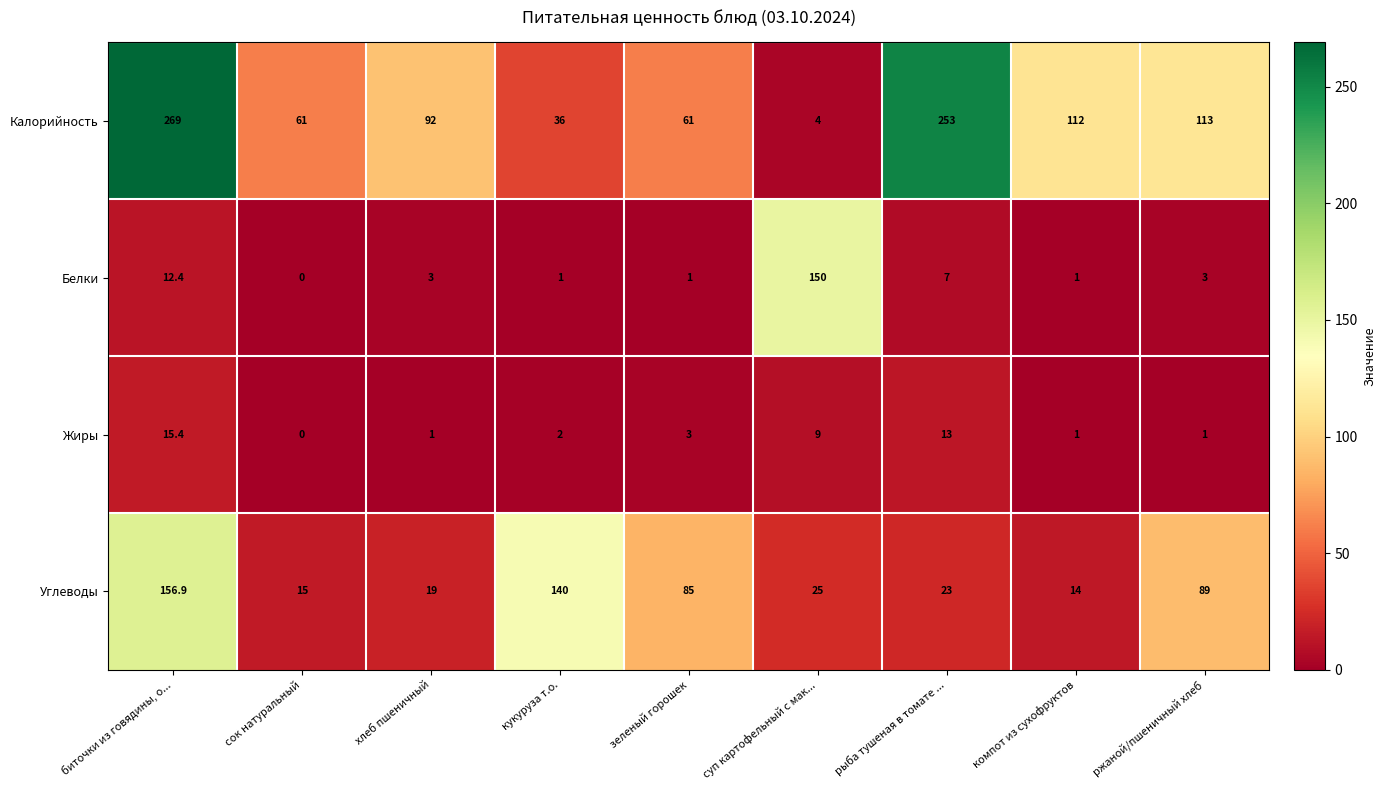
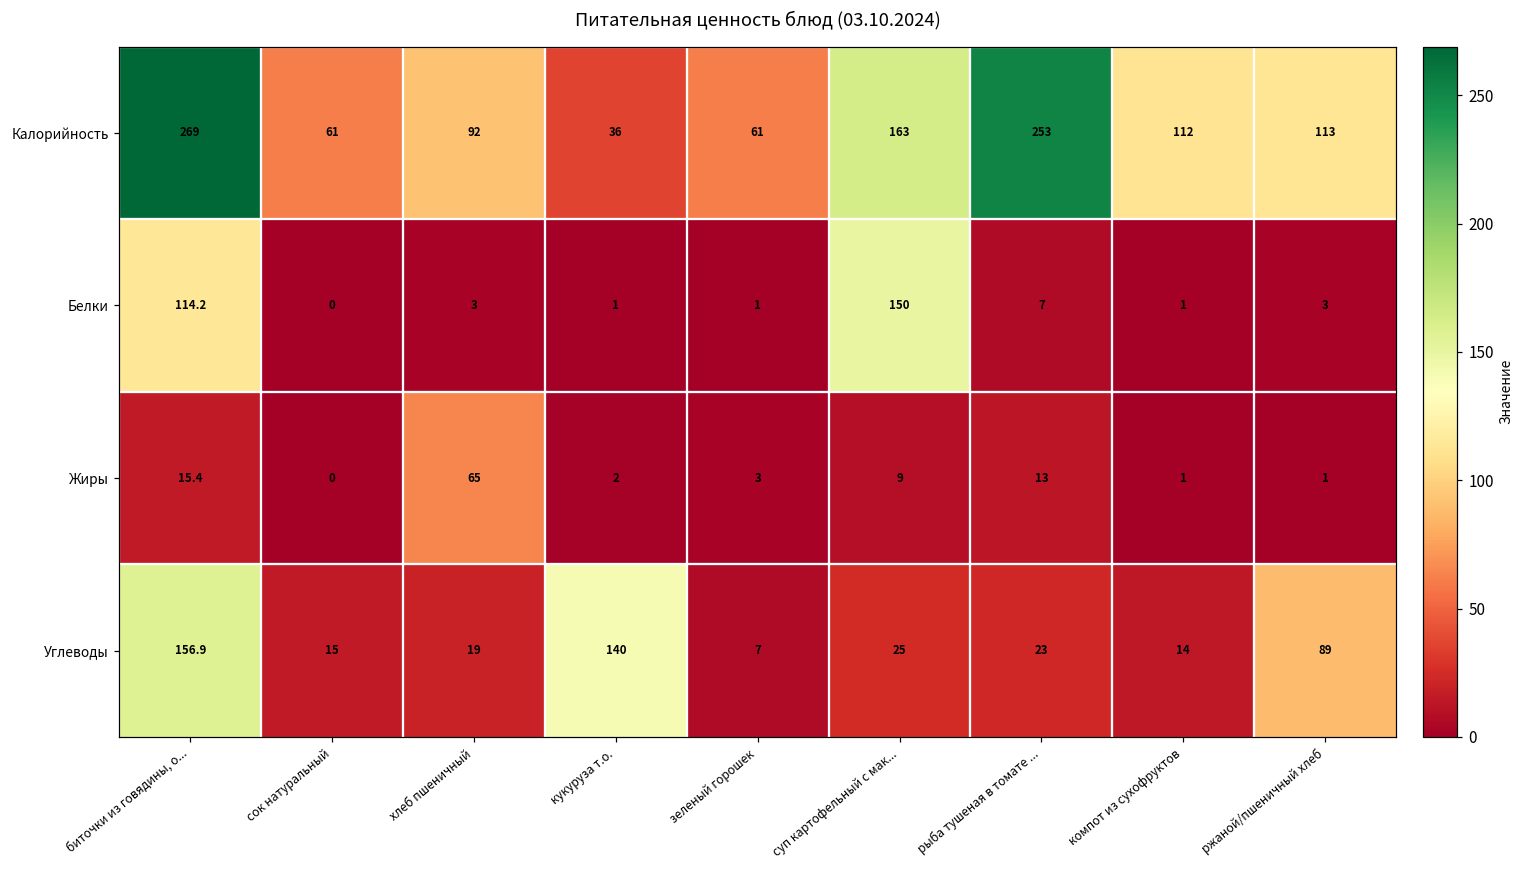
  {
    "Калорийность": {
      "биточки из говядины, о...": 269,
      "сок натуральный": 61,
      "хлеб пшеничный": 92,
      "кукуруза т.о.": 36,
      "зеленый горошек": 61,
-     "суп картофельный с мак...": 4,
+     "суп картофельный с мак...": 163,
      "рыба тушеная в томате ...": 253,
      "компот из сухофруктов": 112,
      "ржаной/пшеничный хлеб": 113
    },
    "Белки": {
-     "биточки из говядины, о...": 12.4,
+     "биточки из говядины, о...": 114.2,
      "сок натуральный": 0,
      "хлеб пшеничный": 3,
      "кукуруза т.о.": 1,
      "зеленый горошек": 1,
      "суп картофельный с мак...": 150,
      "рыба тушеная в томате ...": 7,
      "компот из сухофруктов": 1,
      "ржаной/пшеничный хлеб": 3
    },
    "Жиры": {
      "биточки из говядины, о...": 15.4,
      "сок натуральный": 0,
-     "хлеб пшеничный": 1,
+     "хлеб пшеничный": 65,
      "кукуруза т.о.": 2,
      "зеленый горошек": 3,
      "суп картофельный с мак...": 9,
      "рыба тушеная в томате ...": 13,
      "компот из сухофруктов": 1,
      "ржаной/пшеничный хлеб": 1
    },
    "Углеводы": {
      "биточки из говядины, о...": 156.9,
      "сок натуральный": 15,
      "хлеб пшеничный": 19,
      "кукуруза т.о.": 140,
-     "зеленый горошек": 85,
+     "зеленый горошек": 7,
      "суп картофельный с мак...": 25,
      "рыба тушеная в томате ...": 23,
      "компот из сухофруктов": 14,
      "ржаной/пшеничный хлеб": 89
    }
  }
